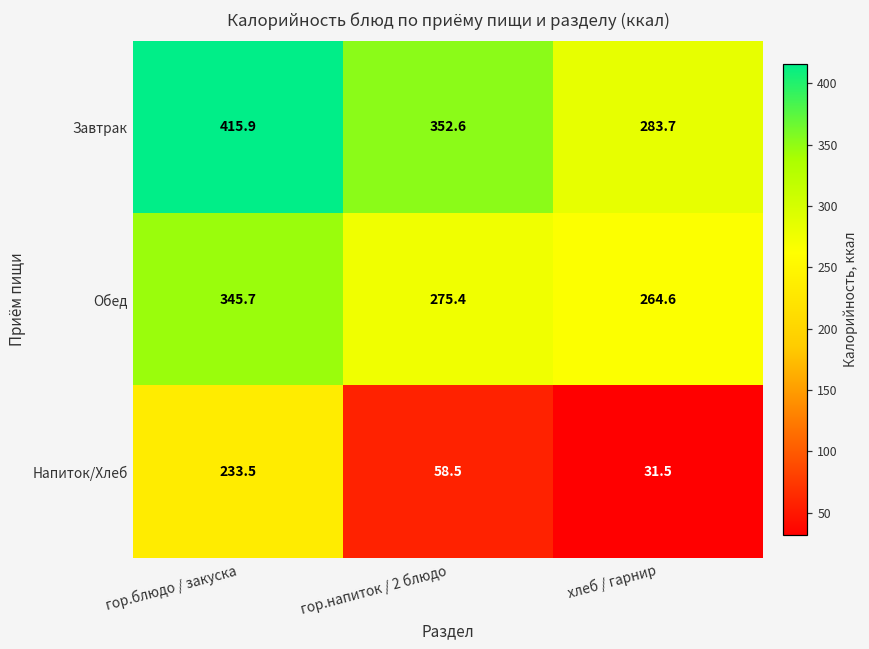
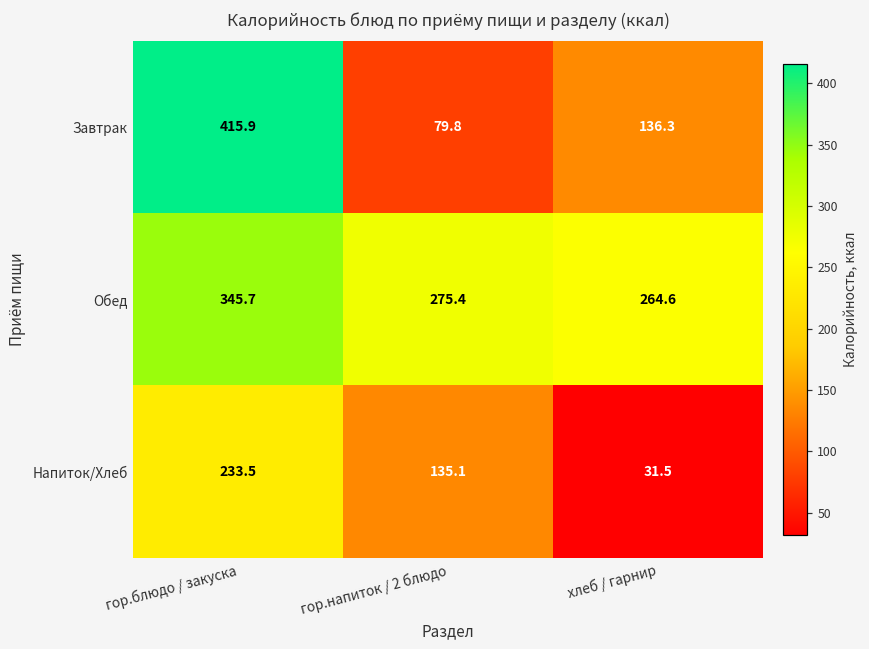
  {
    "Завтрак": {
      "гор.блюдо / закуска": 415.9,
-     "гор.напиток / 2 блюдо": 352.6,
-     "хлеб / гарнир": 283.7
+     "гор.напиток / 2 блюдо": 79.8,
+     "хлеб / гарнир": 136.3
    },
    "Обед": {
      "гор.блюдо / закуска": 345.7,
      "гор.напиток / 2 блюдо": 275.4,
      "хлеб / гарнир": 264.6
    },
    "Напиток/Хлеб": {
      "гор.блюдо / закуска": 233.5,
-     "гор.напиток / 2 блюдо": 58.5,
+     "гор.напиток / 2 блюдо": 135.1,
      "хлеб / гарнир": 31.5
    }
  }
